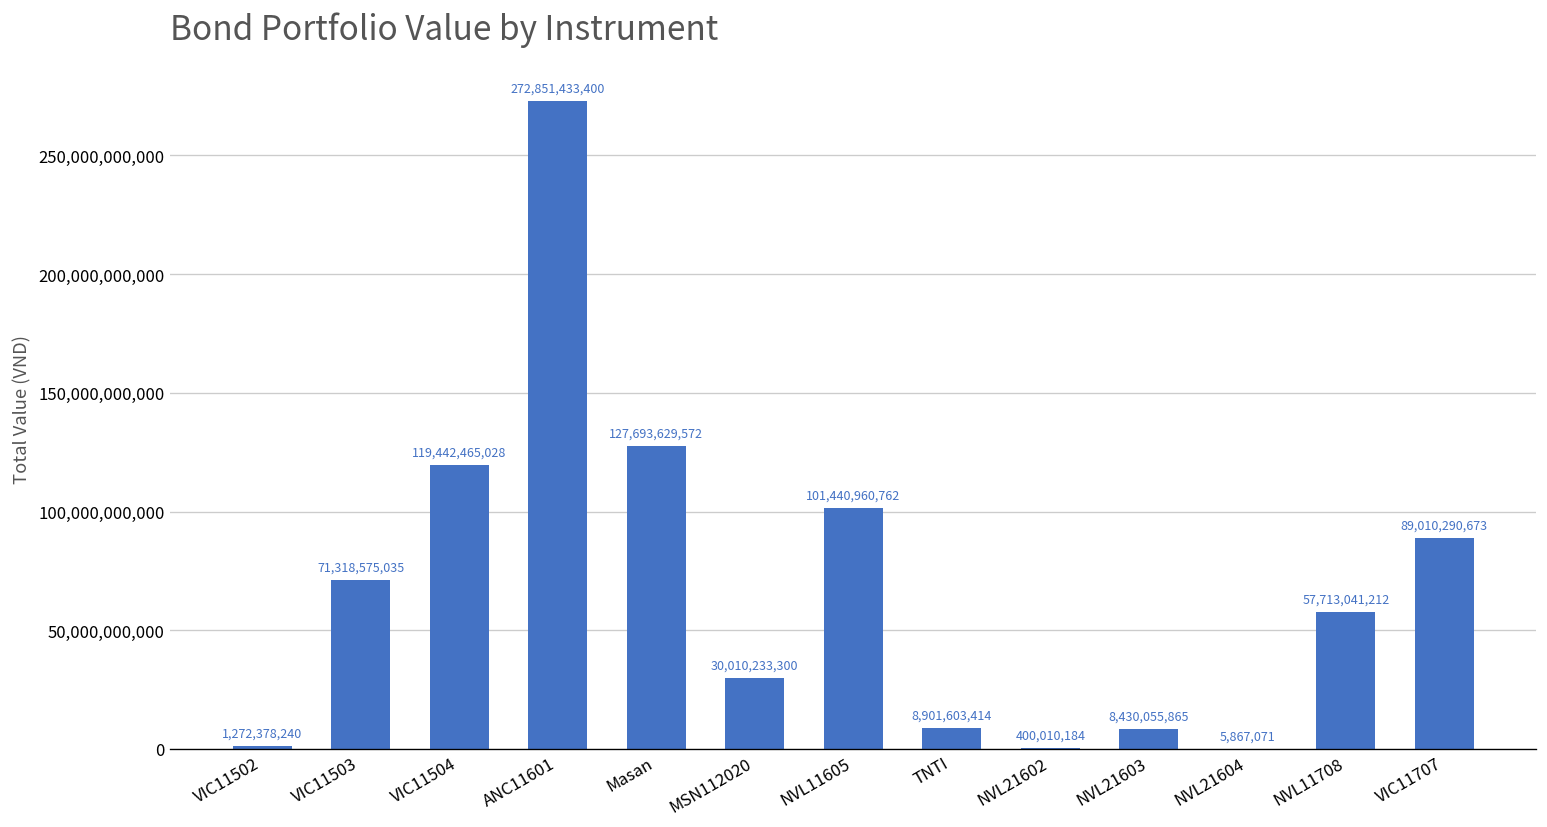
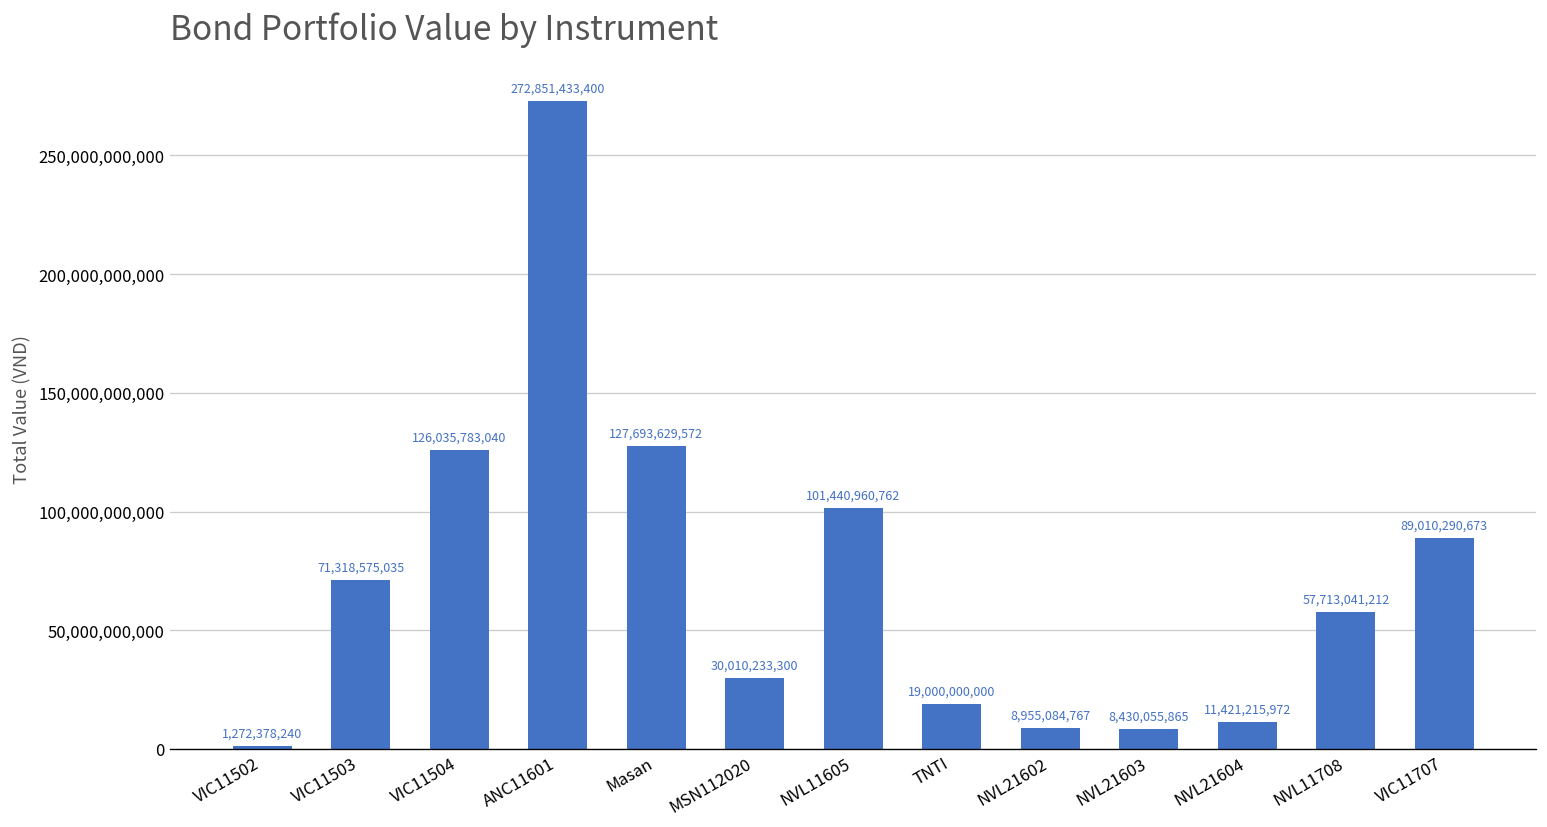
  {
    "VIC11502": "1,272,378,240",
    "VIC11503": "71,318,575,035",
-   "VIC11504": "119,442,465,028",
+   "VIC11504": "126,035,783,040",
    "ANC11601": "272,851,433,400",
    "Masan": "127,693,629,572",
    "MSN112020": "30,010,233,300",
    "NVL11605": "101,440,960,762",
-   "TNTI": "8,901,603,414",
-   "NVL21602": "400,010,184",
+   "TNTI": "19,000,000,000",
+   "NVL21602": "8,955,084,767",
    "NVL21603": "8,430,055,865",
-   "NVL21604": "5,867,071",
+   "NVL21604": "11,421,215,972",
    "NVL11708": "57,713,041,212",
    "VIC11707": "89,010,290,673"
  }
